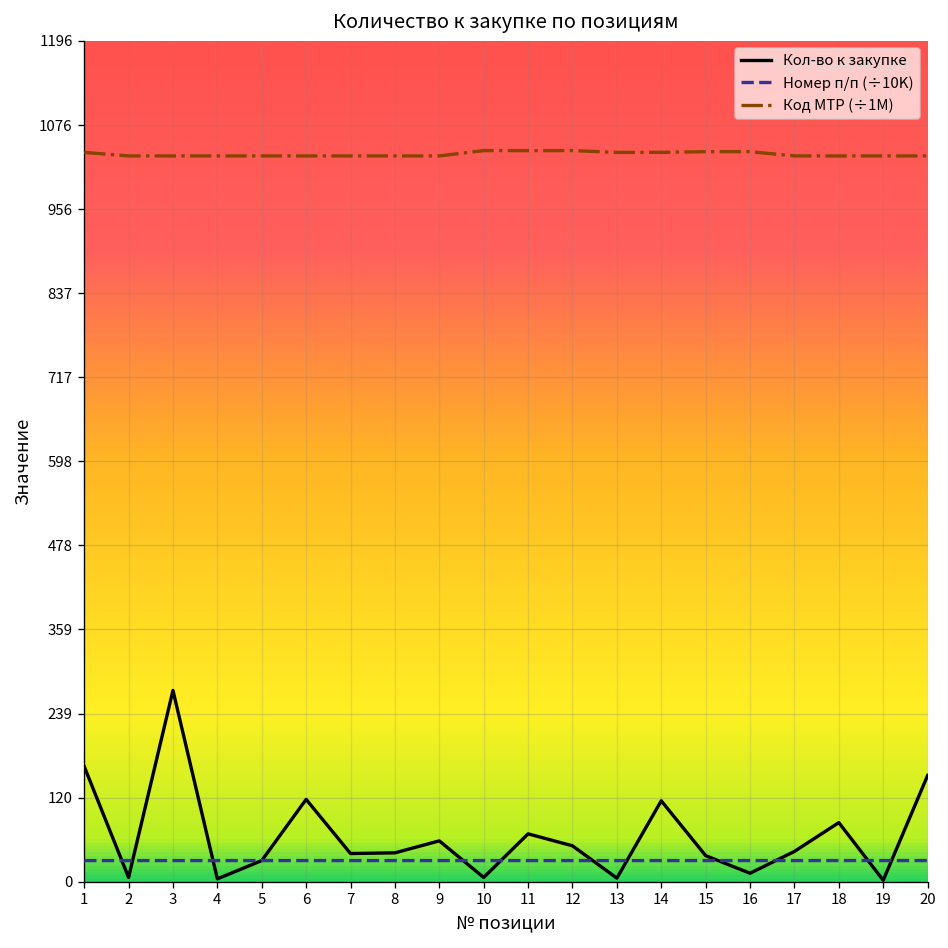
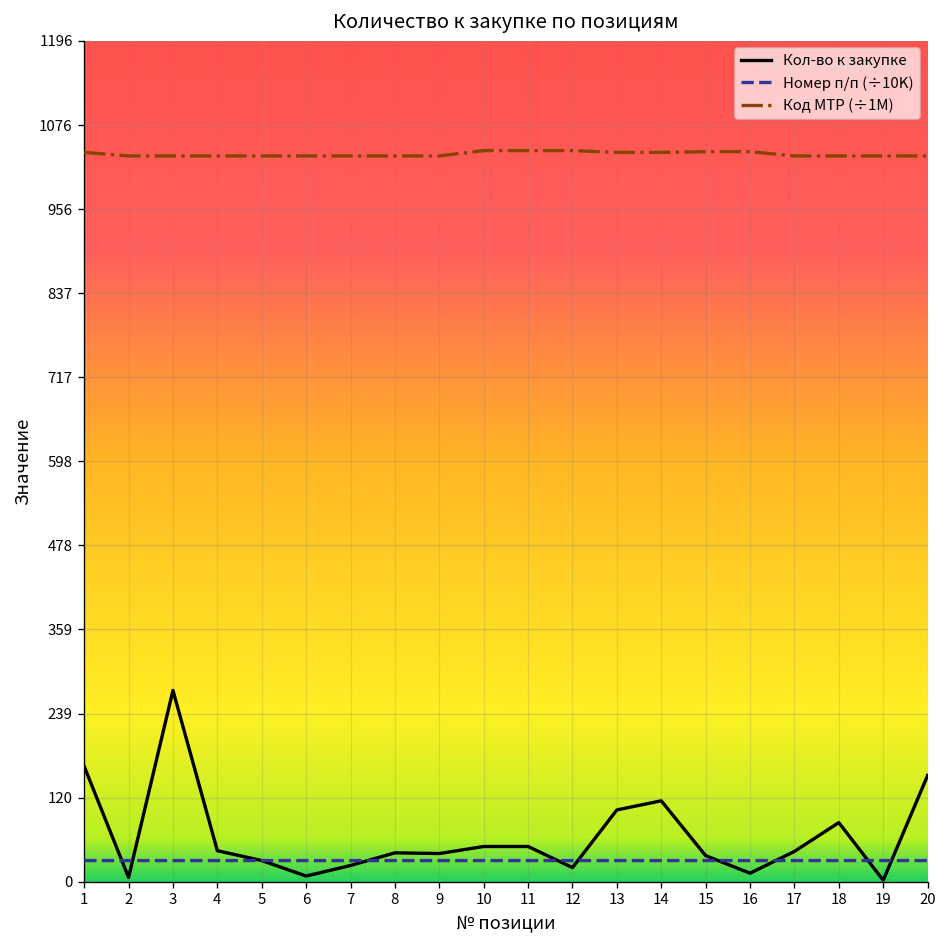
  {
    "Кол-во к закупке": {
      "1": 160,
      "2": 10,
      "3": 270,
-     "4": 0,
-     "6": 120,
-     "7": 40,
+     "4": 40,
+     "6": 10,
+     "7": 20,
      "8": 40,
-     "9": 60,
-     "10": 10,
-     "11": 70,
-     "12": 50,
-     "13": 10,
+     "9": 40,
+     "10": 50,
+     "11": 50,
+     "12": 20,
+     "13": 100,
      "14": 120,
      "15": 40,
      "16": 10,
      "17": 40,
      "18": 80,
      "19": 0,
      "20": 150
    },
    "Номер п/п (÷10K)": {
      "1": 30,
      "2": 30,
      "3": 30,
      "4": 30,
      "6": 30,
      "7": 30,
      "8": 30,
      "9": 30,
      "10": 30,
      "11": 30,
      "12": 30,
      "13": 30,
      "14": 30,
      "15": 30,
      "16": 30,
      "17": 30,
      "18": 30,
      "19": 30,
      "20": 30
    },
    "Код МТР (÷1M)": {
      "1": 1040,
      "2": 1030,
      "3": 1030,
      "4": 1030,
      "5": 1030,
      "6": 1030,
      "7": 1030,
      "8": 1030,
      "9": 1030,
      "10": 1040,
      "11": 1040,
      "12": 1040,
      "13": 1040,
      "14": 1040,
      "15": 1040,
      "16": 1040,
      "17": 1030,
      "18": 1030,
      "19": 1030,
      "20": 1030
    }
  }
